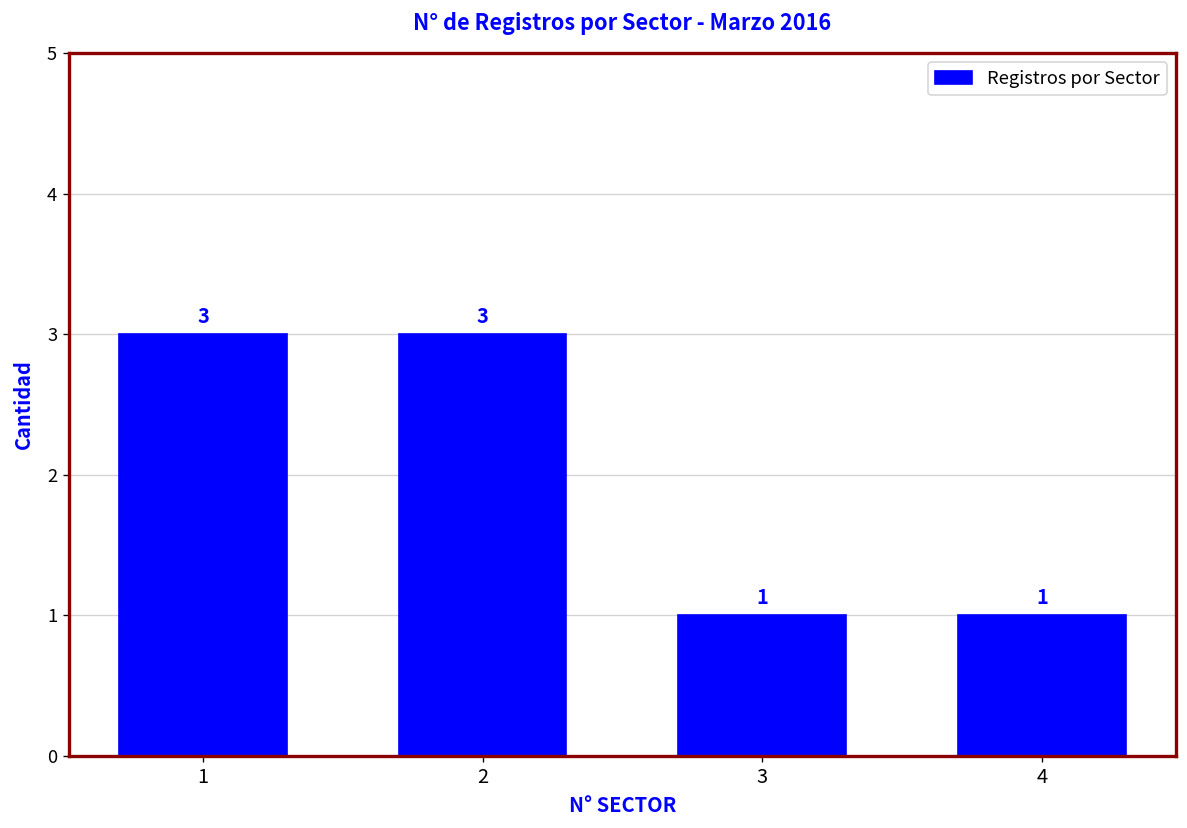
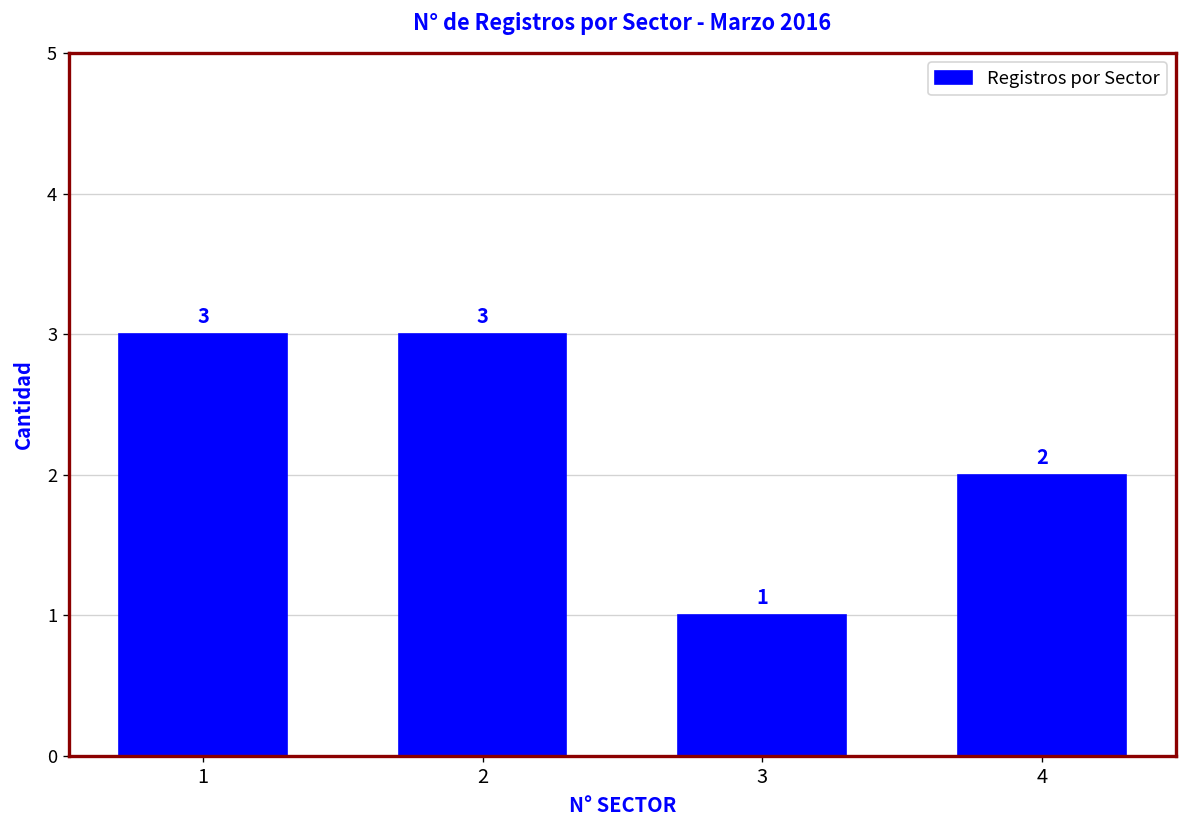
  {
    "1": 3,
    "2": 3,
    "3": 1,
-   "4": 1
+   "4": 2
  }
